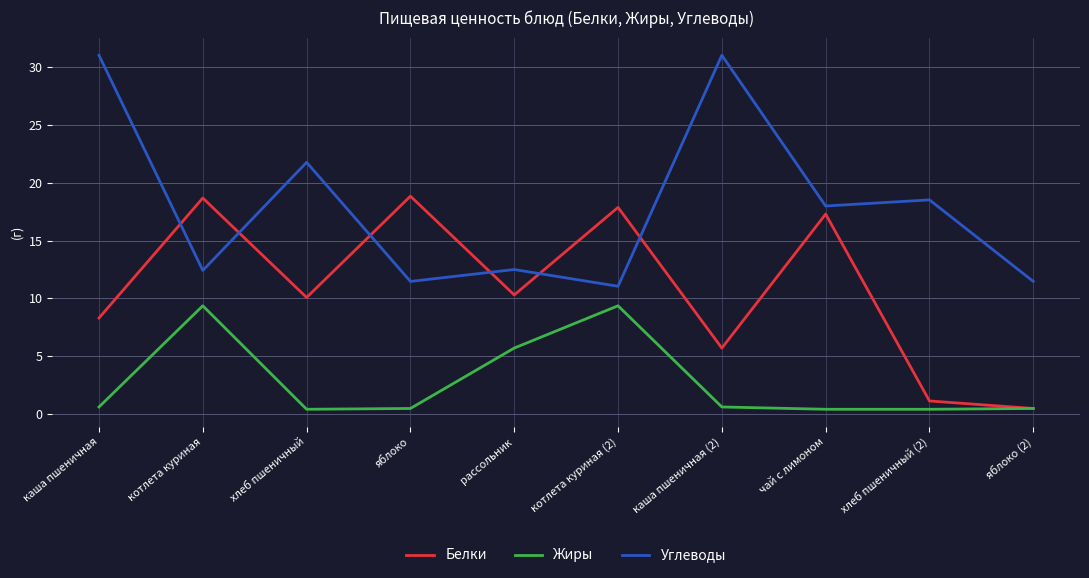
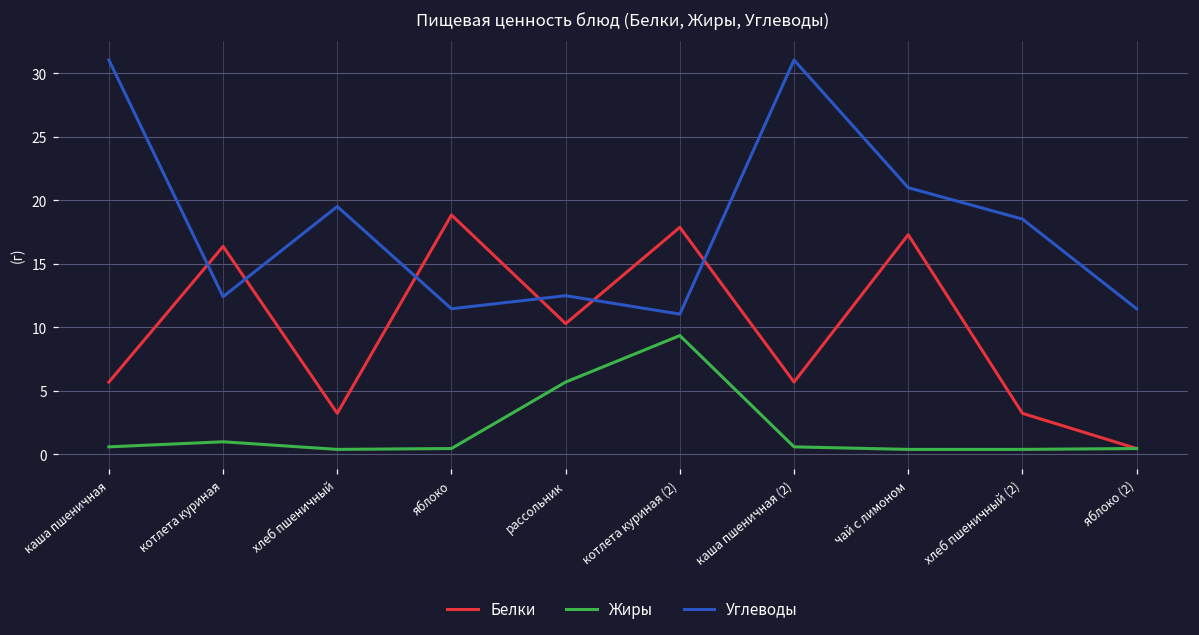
  {
    "Белки": {
-     "каша пшеничная": 8.3,
-     "котлета куриная": 18.7,
-     "хлеб пшеничный": 10.1,
+     "каша пшеничная": 5.7,
+     "котлета куриная": 16.4,
+     "хлеб пшеничный": 3.2,
      "яблоко": 18.9,
      "рассольник": 10.3,
      "котлета куриная (2)": 17.9,
      "каша пшеничная (2)": 5.7,
      "чай с лимоном": 17.3,
-     "хлеб пшеничный (2)": 1.1
+     "хлеб пшеничный (2)": 3.2
    },
    "Жиры": {
      "каша пшеничная": 0.6,
-     "котлета куриная": 9.4,
+     "котлета куриная": 1.0,
      "хлеб пшеничный": 0.4,
      "яблоко": 0.5,
      "рассольник": 5.7,
      "котлета куриная (2)": 9.4,
      "каша пшеничная (2)": 0.6,
      "чай с лимоном": 0.4,
      "хлеб пшеничный (2)": 0.4
    },
    "Углеводы": {
      "каша пшеничная": 31.1,
      "котлета куриная": 12.4,
-     "хлеб пшеничный": 21.8,
+     "хлеб пшеничный": 19.5,
      "яблоко": 11.5,
      "рассольник": 12.5,
      "котлета куриная (2)": 11.1,
      "каша пшеничная (2)": 31.1,
-     "чай с лимоном": 18,
+     "чай с лимоном": 21,
      "хлеб пшеничный (2)": 18.5,
      "яблоко (2)": 11.5
    }
  }
